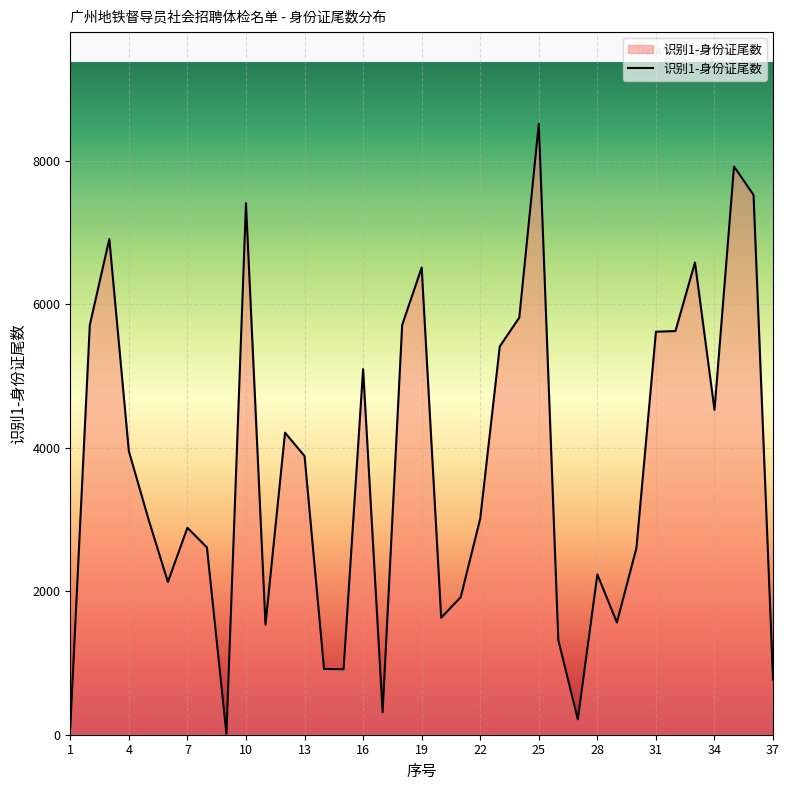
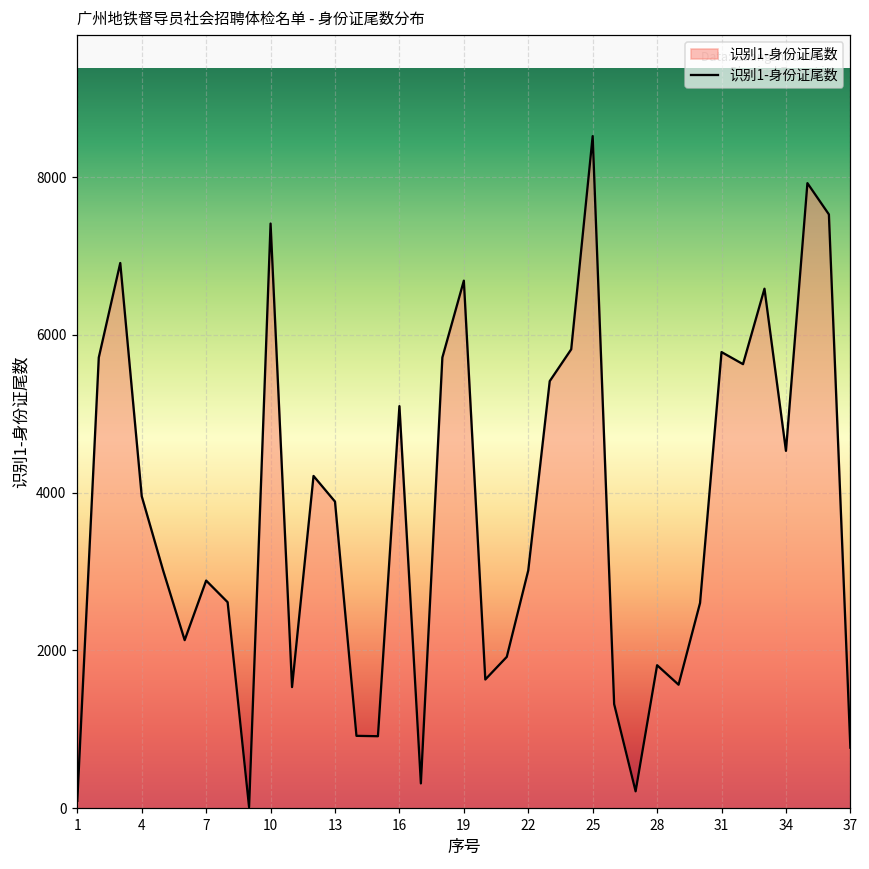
  {
    "1": 100,
    "4": 4000,
    "7": 2900,
    "10": 7400,
    "13": 3900,
    "16": 5100,
-   "19": 6500,
+   "19": 6700,
    "22": 3000,
    "25": 8500,
-   "28": 2200,
-   "31": 5600,
+   "28": 1800,
+   "31": 5800,
    "34": 4500,
    "37": 800
  }
